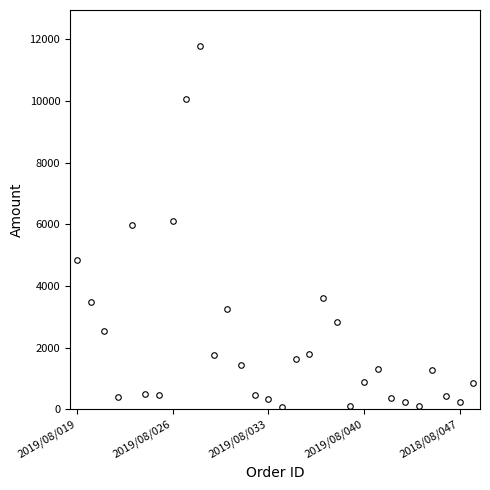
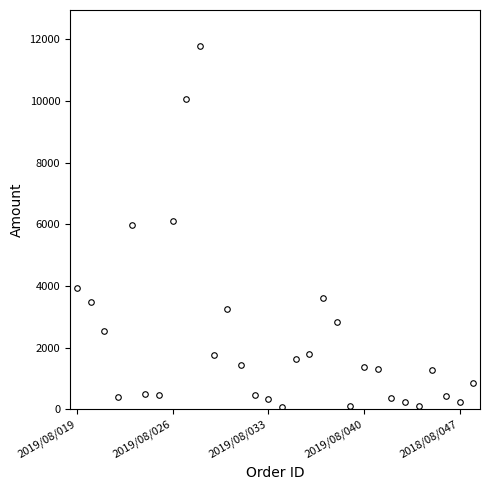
  {
-   "2019/08/019": 4900,
+   "2019/08/019": 3900,
    "2019/08/026": 6100,
    "2019/08/033": 300,
-   "2019/08/040": 900,
+   "2019/08/040": 1400,
    "2018/08/047": 200
  }
